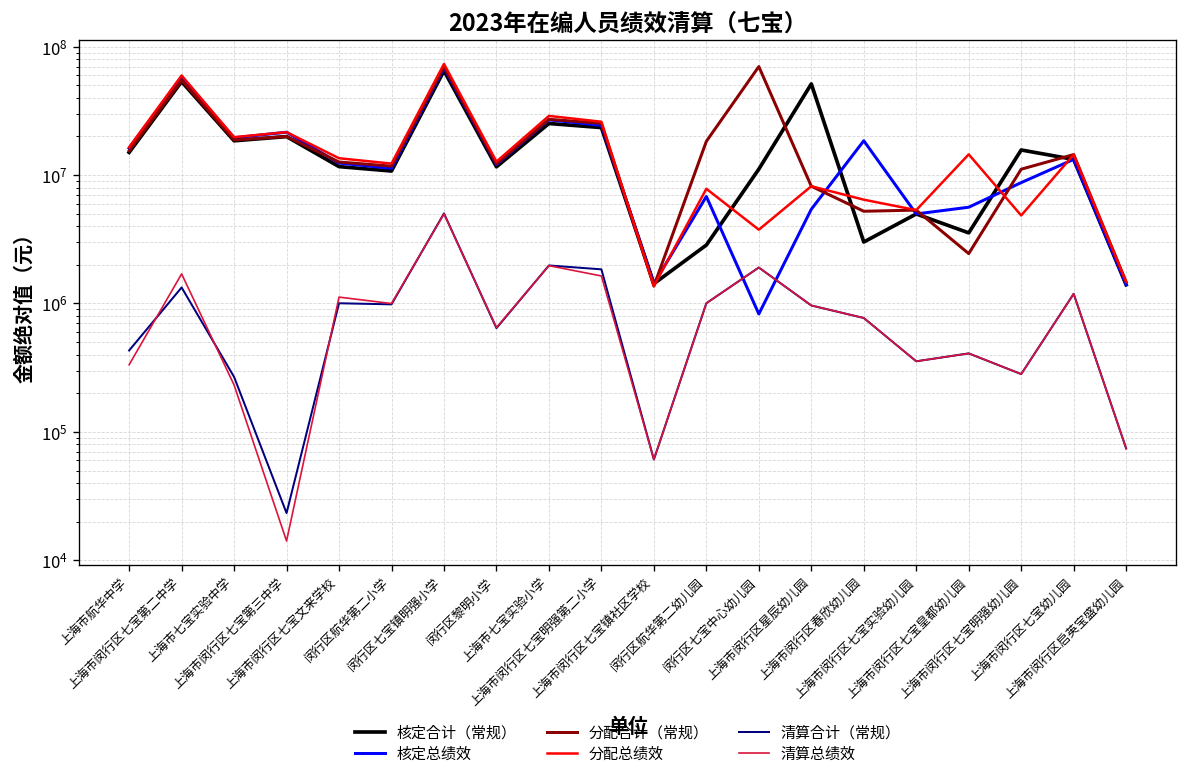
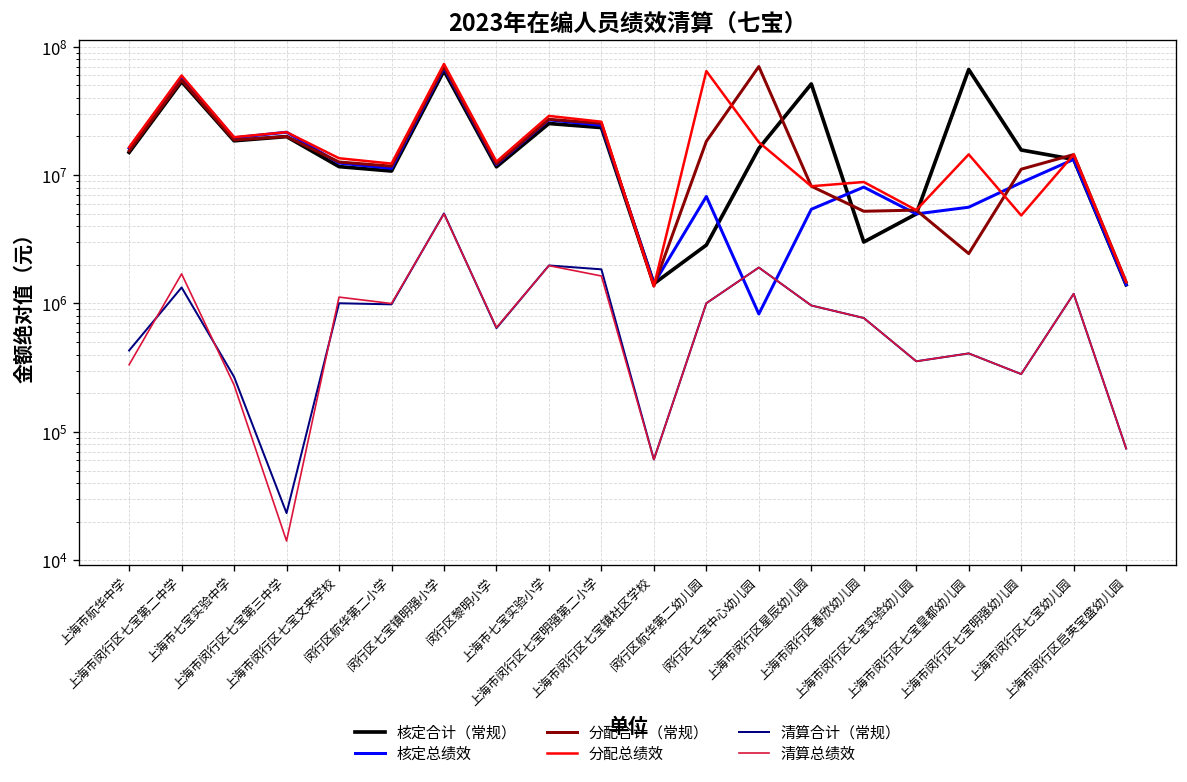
  {
    "核定合计（常规）": {
      "上海市闵行区七宝文来学校": 12000000,
      "上海市七宝实验小学": 25000000,
      "闵行区航华第二幼儿园": 2900000,
-     "闵行区七宝中心幼儿园": 11000000,
+     "闵行区七宝中心幼儿园": 16000000,
      "上海市闵行区星辰幼儿园": 50000000,
      "上海市闵行区春欣幼儿园": 3000000,
-     "上海市闵行区七宝皇都幼儿园": 3500000,
+     "上海市闵行区七宝皇都幼儿园": 70000000,
      "上海市闵行区七宝明强幼儿园": 16000000
    },
    "核定总绩效": {
      "闵行区航华第二幼儿园": 7000000,
      "闵行区七宝中心幼儿园": 800000,
      "上海市闵行区星辰幼儿园": 5000000,
-     "上海市闵行区春欣幼儿园": 19000000,
+     "上海市闵行区春欣幼儿园": 8000000,
      "上海市闵行区七宝皇都幼儿园": 6000000,
      "上海市闵行区七宝明强幼儿园": 9000000
    },
    "分配合计（常规）": {
      "闵行区航华第二幼儿园": 18000000,
      "闵行区七宝中心幼儿园": 70000000,
      "上海市闵行区春欣幼儿园": 5000000,
      "上海市闵行区七宝皇都幼儿园": 2400000,
      "上海市闵行区七宝明强幼儿园": 11000000
    },
    "分配总绩效": {
      "上海市闵行区七宝文来学校": 14000000,
      "上海市七宝实验小学": 29000000,
-     "闵行区航华第二幼儿园": 8000000,
-     "闵行区七宝中心幼儿园": 3800000,
-     "上海市闵行区春欣幼儿园": 6000000,
+     "闵行区航华第二幼儿园": 60000000,
+     "闵行区七宝中心幼儿园": 18000000,
+     "上海市闵行区春欣幼儿园": 9000000,
      "上海市闵行区七宝皇都幼儿园": 15000000,
      "上海市闵行区七宝明强幼儿园": 5000000
    },
    "清算合计（常规）": {
      "上海市航华中学": 430000,
      "上海市闵行区七宝第二中学": 1300000,
      "上海市七宝实验中学": 270000,
      "上海市闵行区七宝第三中学": 23000,
      "上海市闵行区七宝文来学校": 1000000,
      "上海市闵行区七宝明强第二小学": 1800000
    },
    "清算总绩效": {
      "上海市航华中学": 330000,
      "上海市闵行区七宝第二中学": 1700000,
      "上海市七宝实验中学": 230000,
      "上海市闵行区七宝第三中学": 14000,
      "上海市闵行区七宝文来学校": 1100000,
      "上海市闵行区七宝明强第二小学": 1600000
    }
  }
